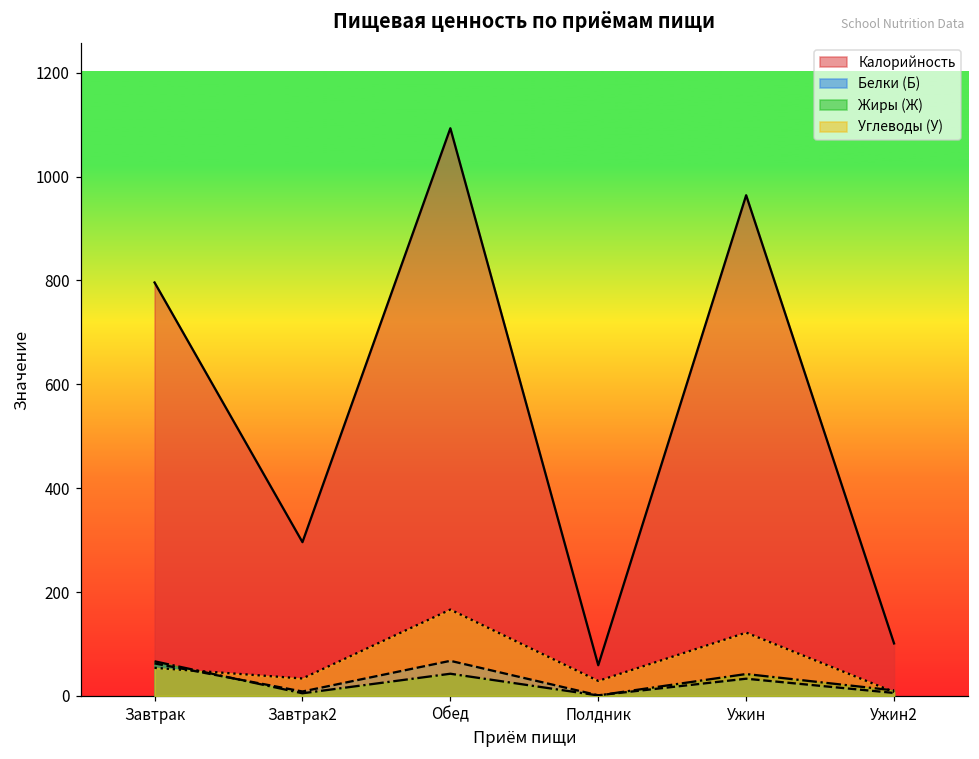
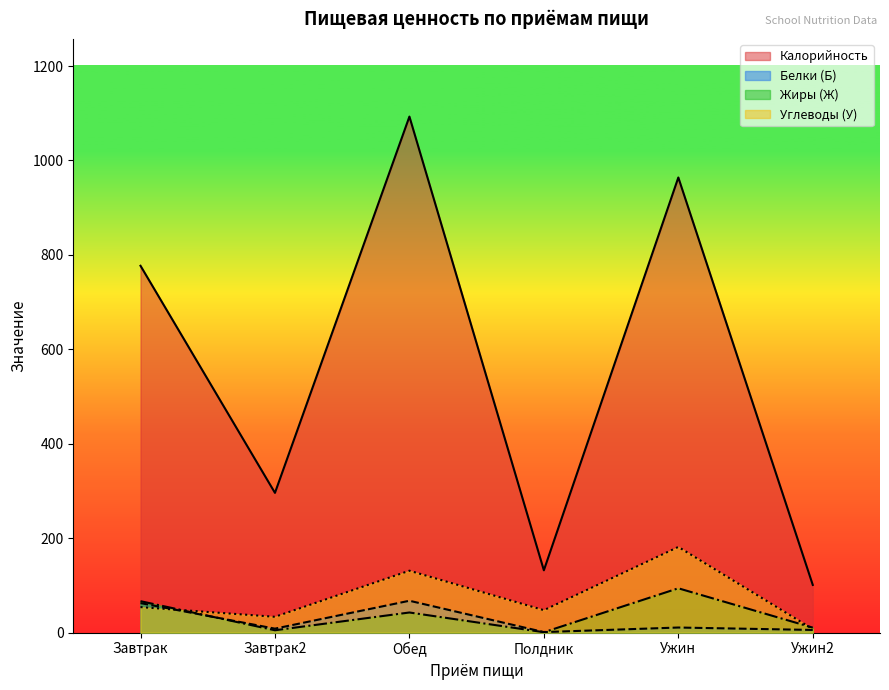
  {
    "Калорийность": {
-     "Завтрак": 800,
+     "Завтрак": 780,
      "Завтрак2": 300,
      "Обед": 1090,
-     "Полдник": 60,
+     "Полдник": 130,
      "Ужин": 960,
      "Ужин2": 100
    },
    "Белки (Б)": {
      "Обед": 70,
-     "Ужин": 30
+     "Ужин": 10
    },
    "Жиры (Ж)": {
      "Обед": 40,
-     "Ужин": 40
+     "Ужин": 90
    },
    "Углеводы (У)": {
      "Завтрак": 50,
      "Завтрак2": 30,
-     "Обед": 170,
-     "Полдник": 30,
-     "Ужин": 120
+     "Обед": 130,
+     "Полдник": 50,
+     "Ужин": 180
    }
  }
